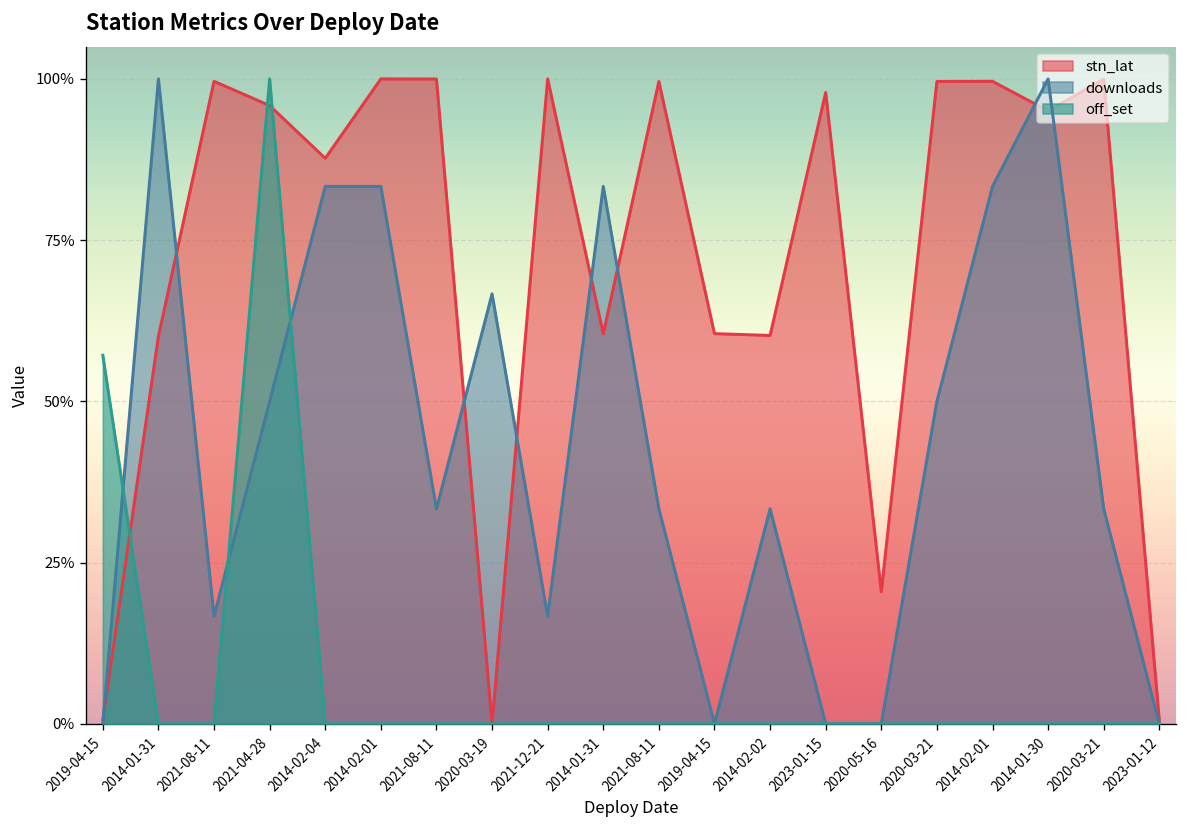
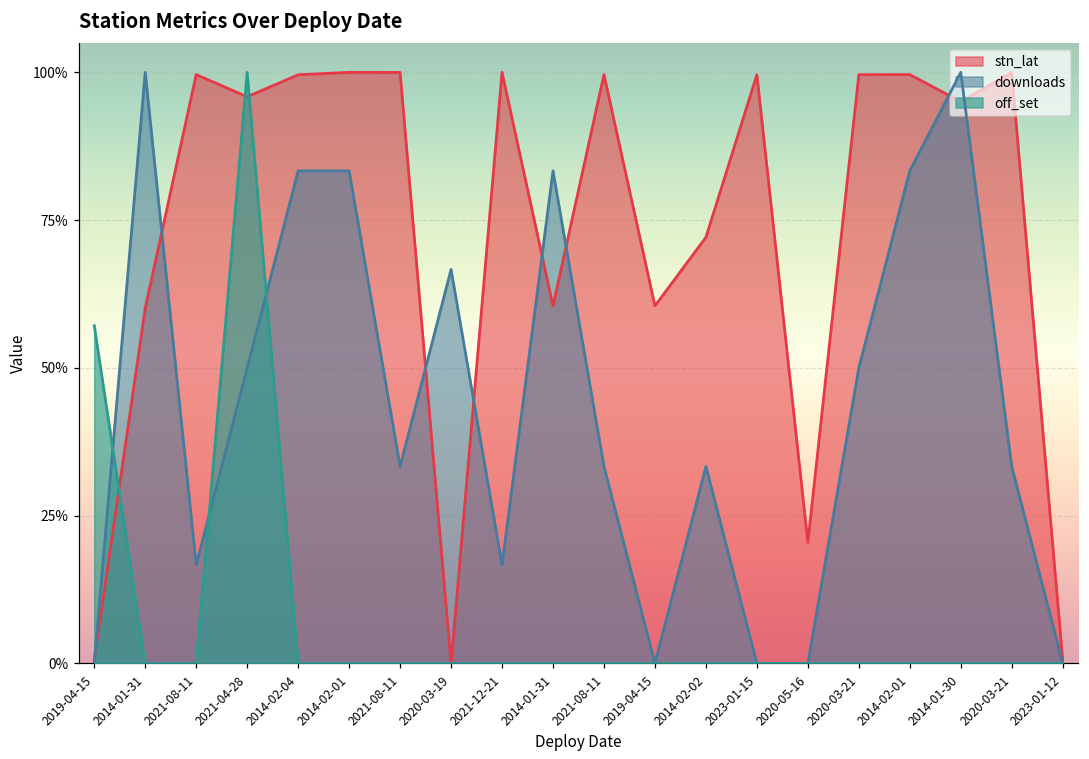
  {
    "stn_lat": {
      "2021-04-28": "96%",
-     "2014-02-04": "88%",
+     "2014-02-04": "100%",
      "2021-12-21": "100%",
-     "2014-02-02": "60%",
-     "2023-01-15": "98%",
+     "2014-02-02": "72%",
+     "2023-01-15": "100%",
      "2020-05-16": "20%",
      "2023-01-12": "1%"
    }
  }
